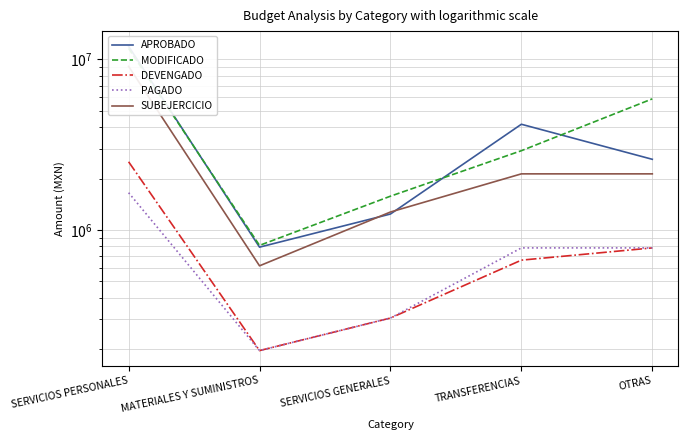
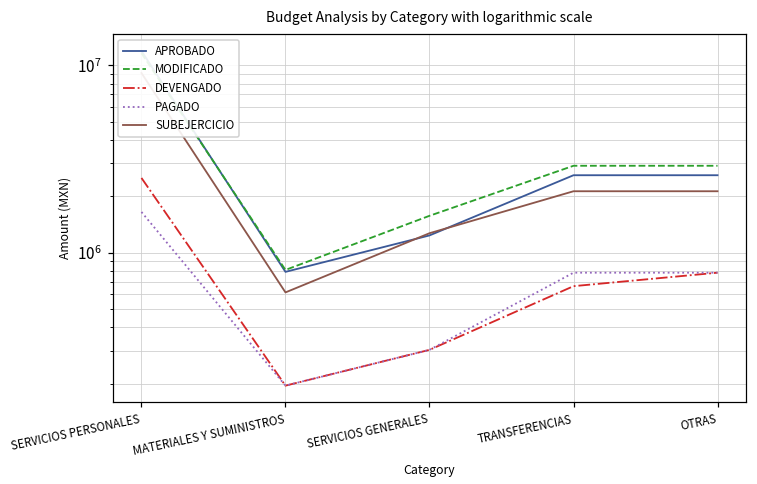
  {
    "APROBADO": {
-     "TRANSFERENCIAS": 4200000,
+     "TRANSFERENCIAS": 2600000,
      "OTRAS": 2600000
    },
    "MODIFICADO": {
      "SERVICIOS GENERALES": 1600000,
      "TRANSFERENCIAS": 2900000,
-     "OTRAS": 5900000
+     "OTRAS": 2900000
    },
    "DEVENGADO": {
      "SERVICIOS PERSONALES": 2500000,
      "TRANSFERENCIAS": 660000
    },
    "PAGADO": {
      "SERVICIOS PERSONALES": 1700000,
      "TRANSFERENCIAS": 800000
    },
    "SUBEJERCICIO": {
      "MATERIALES Y SUMINISTROS": 610000,
      "TRANSFERENCIAS": 2100000,
      "OTRAS": 2100000
    }
  }
